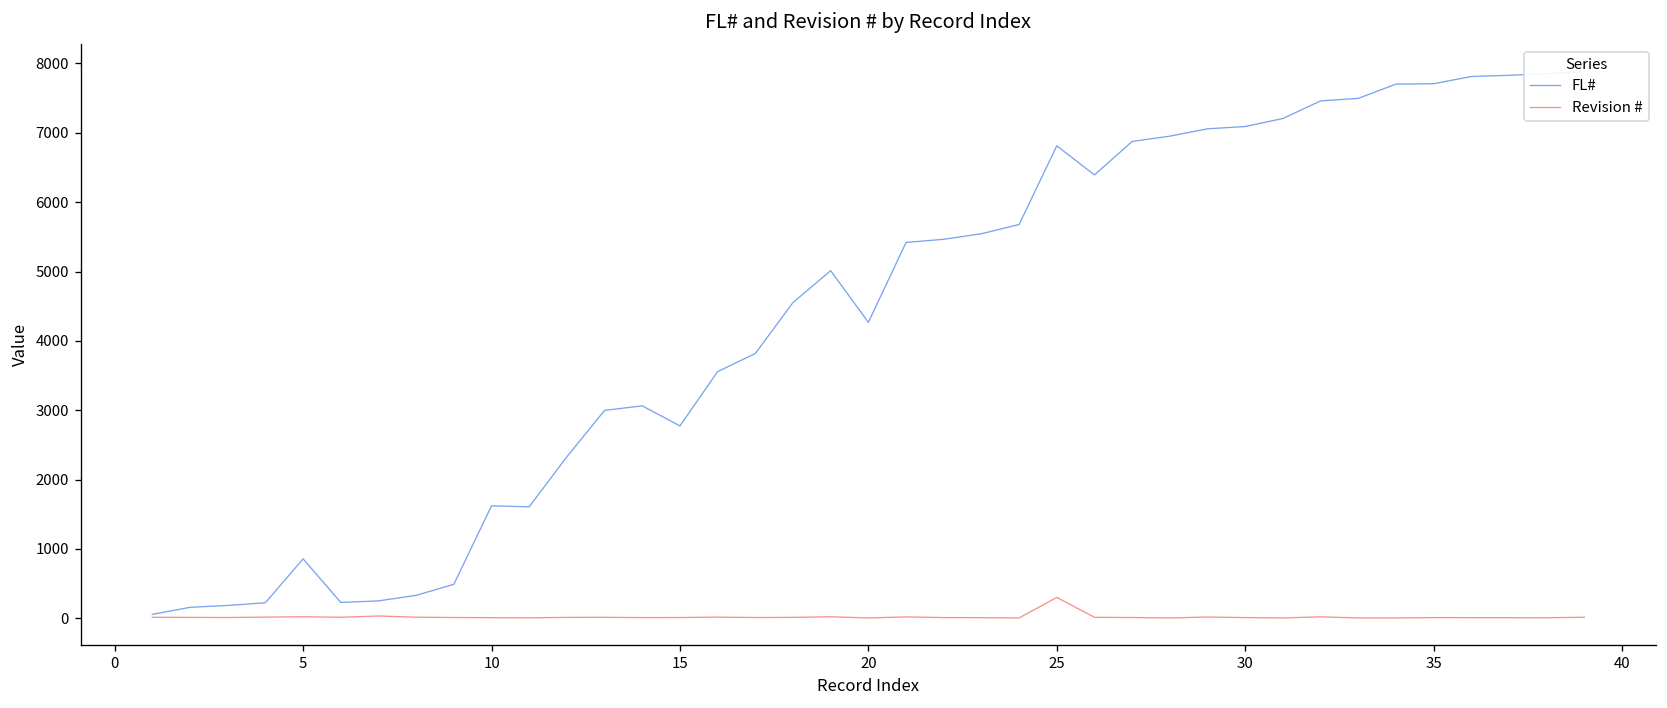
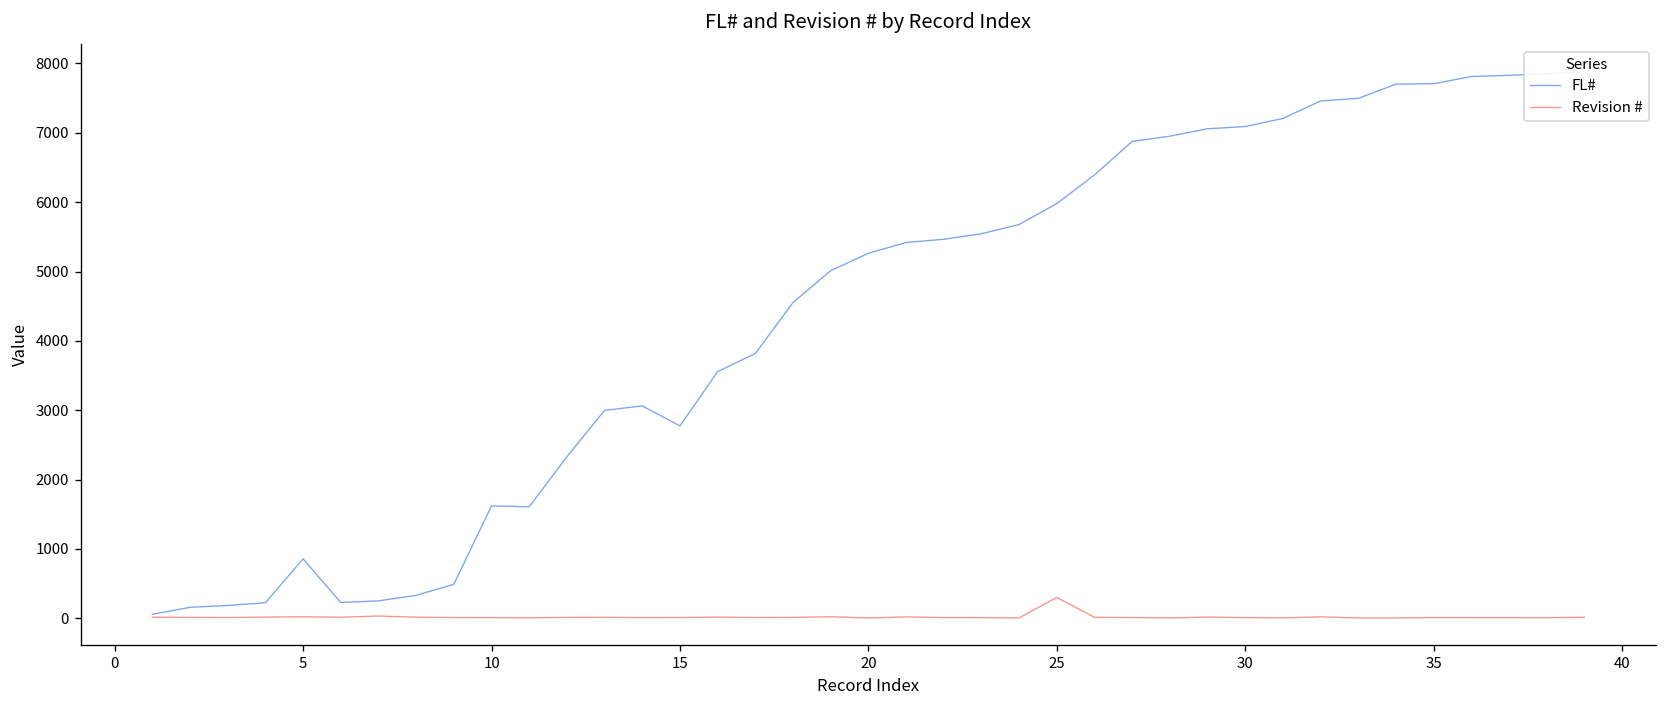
  {
    "FL#": {
      "5": 900,
      "10": 1600,
      "15": 2800,
-     "20": 4300,
-     "25": 6800,
+     "20": 5300,
+     "25": 6000,
      "30": 7100,
      "35": 7700
    },
    "Revision #": {
      "5": 0,
      "10": 0,
      "15": 0,
      "20": 0,
      "25": 300,
      "30": 0,
      "35": 0
    }
  }
